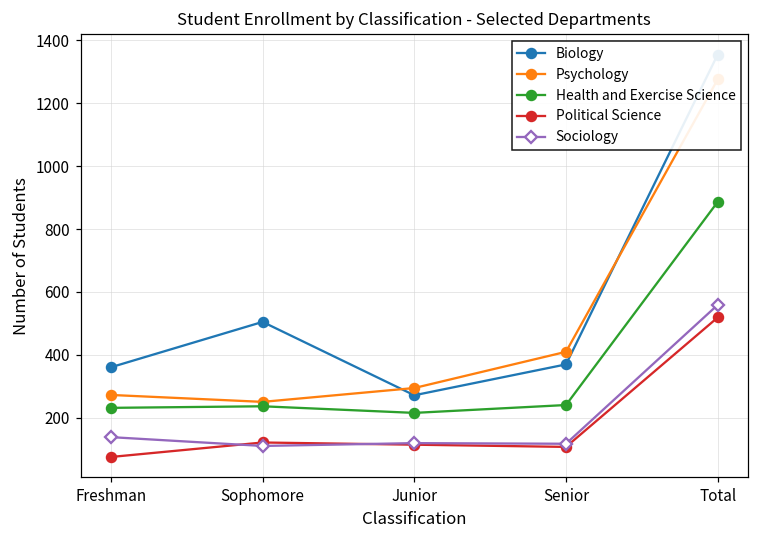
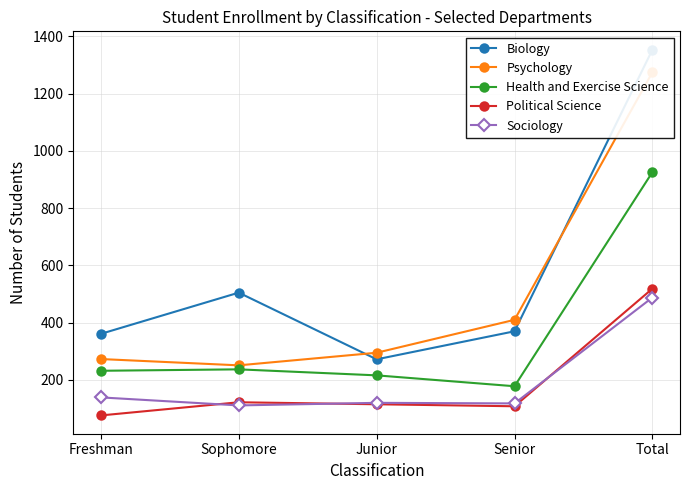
  {
    "Biology": {
      "Freshman": 360,
      "Sophomore": 510,
      "Junior": 270,
      "Senior": 370
    },
    "Psychology": {
      "Freshman": 270,
      "Sophomore": 250,
      "Junior": 300,
      "Senior": 410
    },
    "Health and Exercise Science": {
      "Freshman": 230,
      "Sophomore": 240,
      "Junior": 220,
-     "Senior": 240,
-     "Total": 890
+     "Senior": 180,
+     "Total": 930
    },
    "Political Science": {
      "Freshman": 80,
      "Sophomore": 120,
      "Senior": 110,
      "Total": 520
    },
    "Sociology": {
      "Freshman": 140,
      "Sophomore": 110,
      "Senior": 120,
-     "Total": 560
+     "Total": 490
    }
  }
